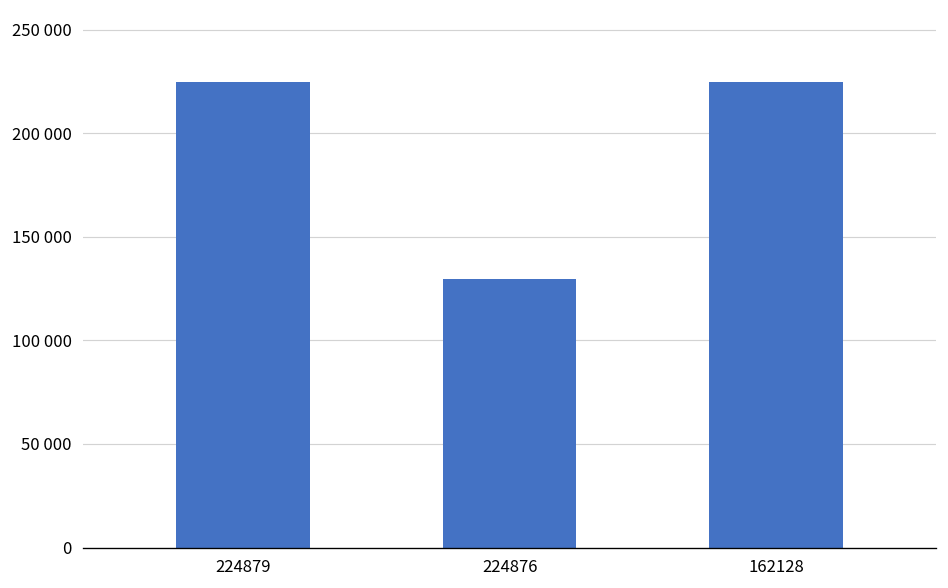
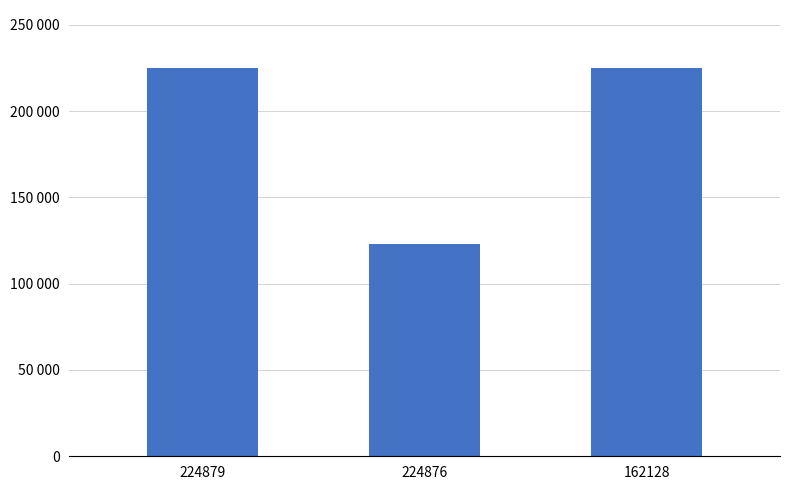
  {
    "224879": 225000,
-   "224876": 130000,
+   "224876": 123000,
    "162128": 225000
  }
